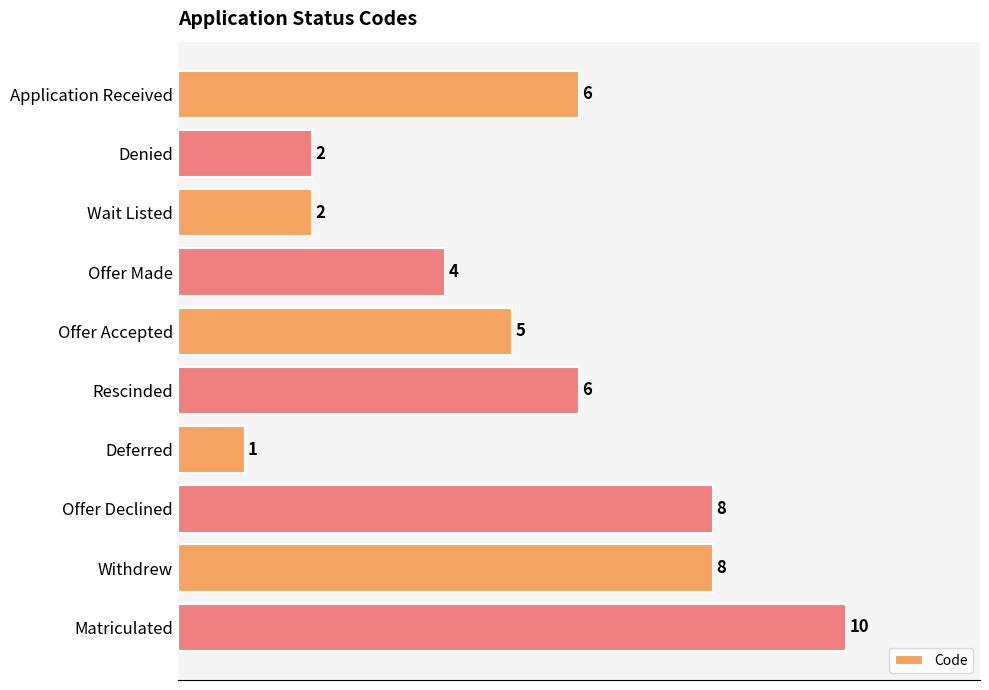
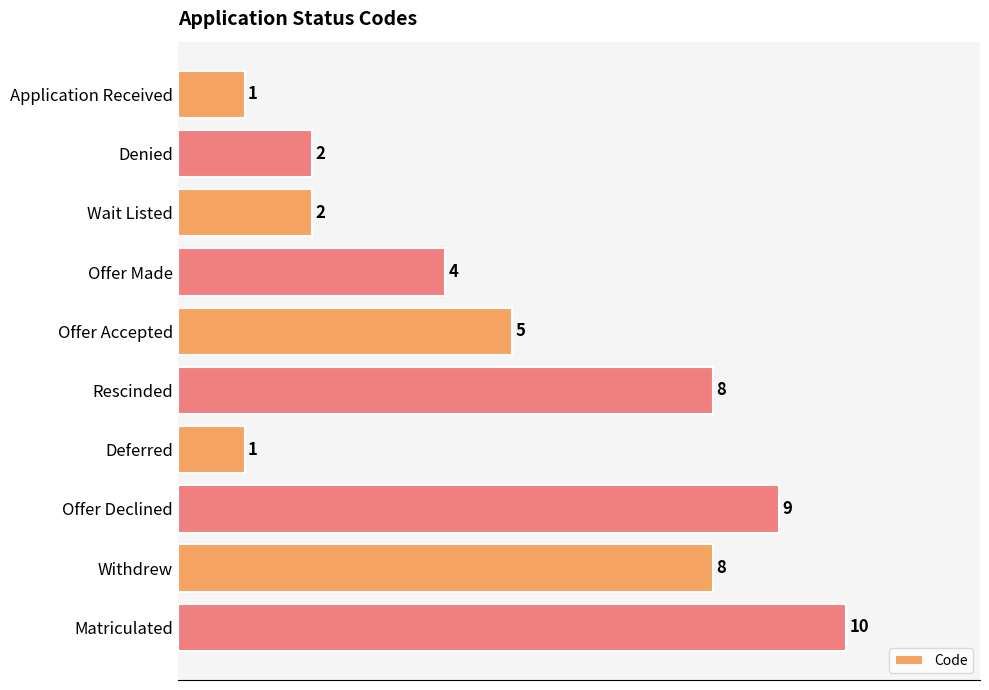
  {
-   "Application Received": 6,
+   "Application Received": 1,
    "Denied": 2,
    "Wait Listed": 2,
    "Offer Made": 4,
    "Offer Accepted": 5,
-   "Rescinded": 6,
+   "Rescinded": 8,
    "Deferred": 1,
-   "Offer Declined": 8,
+   "Offer Declined": 9,
    "Withdrew": 8,
    "Matriculated": 10
  }
